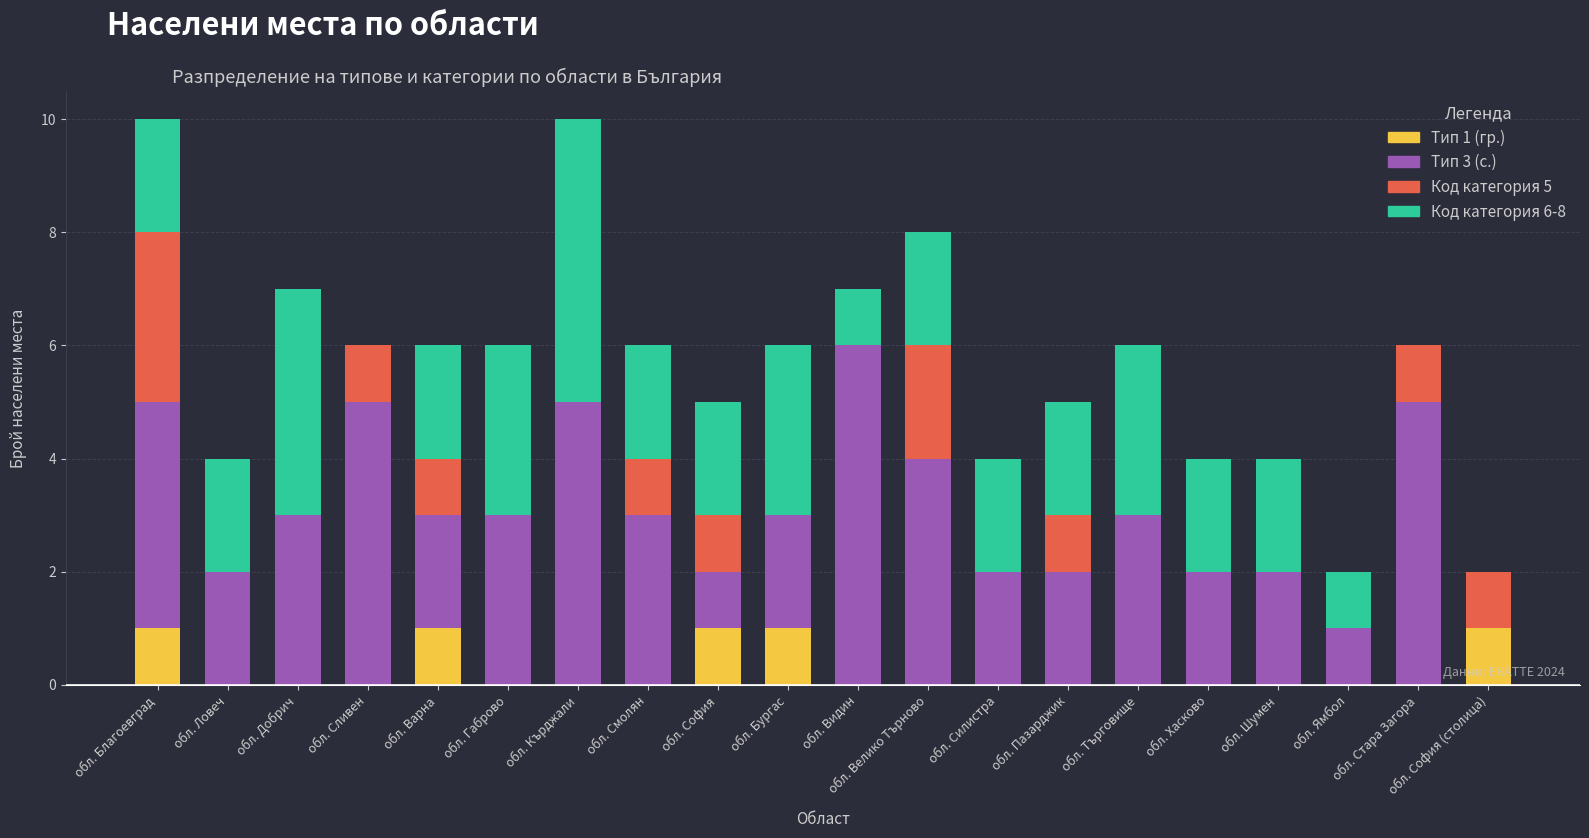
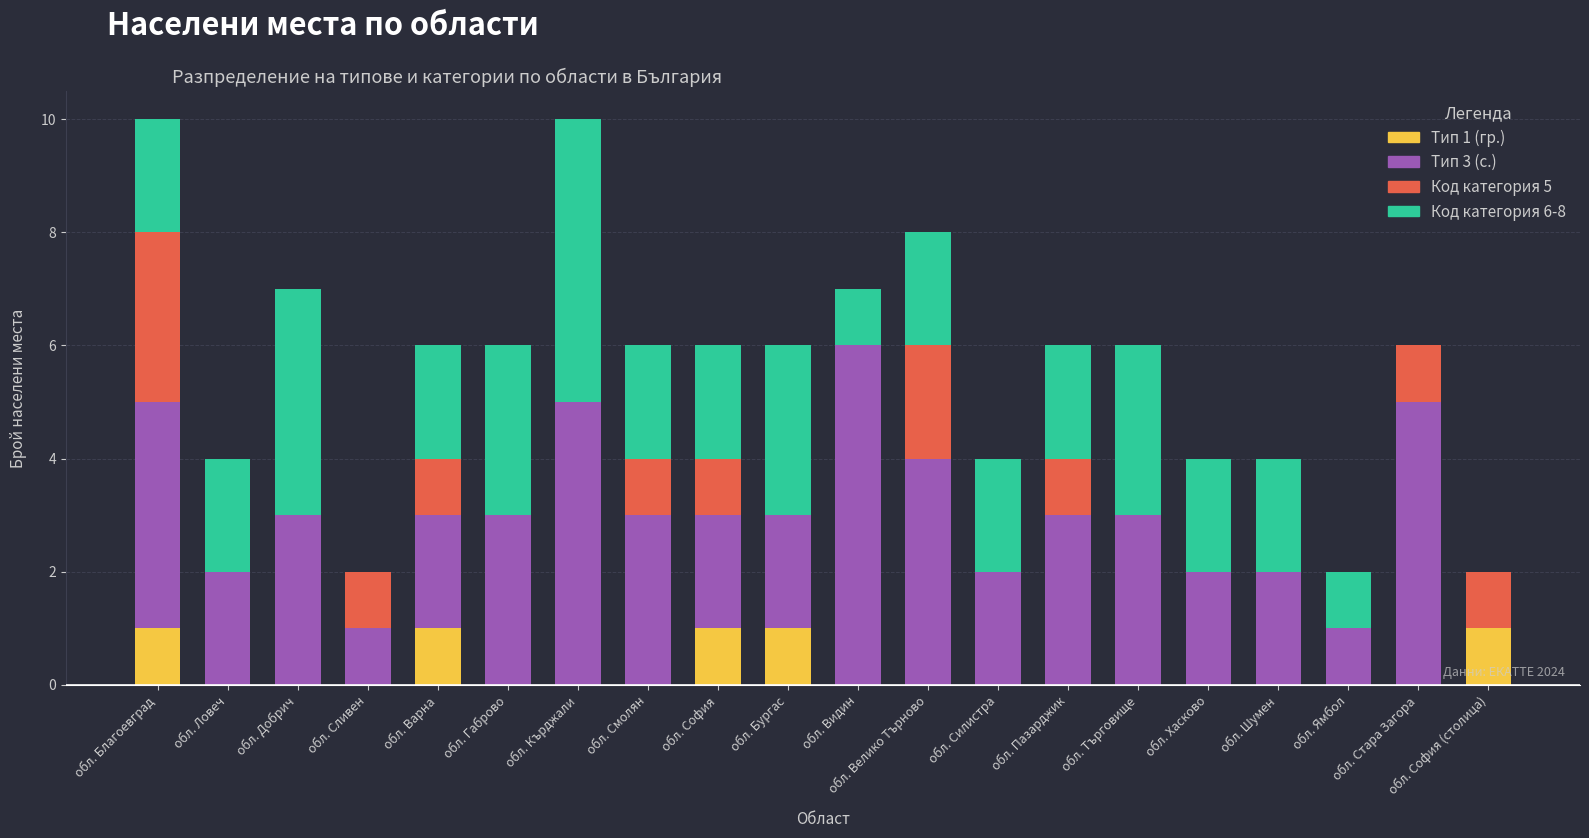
  {
    "Тип 3 (с.)": {
-     "обл. Сливен": 5,
-     "обл. София": 1,
-     "обл. Пазарджик": 2
+     "обл. Сливен": 1,
+     "обл. София": 2,
+     "обл. Пазарджик": 3
    },
    "Код категория 5": {
      "обл. Благоевград": 3,
      "обл. Ловеч": 0,
      "обл. Добрич": 0,
      "обл. Сливен": 1,
      "обл. Варна": 1,
      "обл. Габрово": 0,
      "обл. Кърджали": 0,
      "обл. Смолян": 1,
      "обл. София": 1,
      "обл. Бургас": 0,
      "обл. Видин": 0,
      "обл. Велико Търново": 2,
      "обл. Силистра": 0,
      "обл. Пазарджик": 1,
      "обл. Търговище": 0,
      "обл. Хасково": 0,
      "обл. Шумен": 0,
      "обл. Ямбол": 0,
      "обл. Стара Загора": 1,
      "обл. София (столица)": 1
    },
    "Код категория 6-8": {
      "обл. Благоевград": 2,
      "обл. Ловеч": 2,
      "обл. Добрич": 4,
      "обл. Сливен": 0,
      "обл. Варна": 2,
      "обл. Габрово": 3,
      "обл. Кърджали": 5,
      "обл. Смолян": 2,
      "обл. София": 2,
      "обл. Бургас": 3,
      "обл. Видин": 1,
      "обл. Велико Търново": 2,
      "обл. Силистра": 2,
      "обл. Пазарджик": 2,
      "обл. Търговище": 3,
      "обл. Хасково": 2,
      "обл. Шумен": 2,
      "обл. Ямбол": 1,
      "обл. Стара Загора": 0,
      "обл. София (столица)": 0
    }
  }
